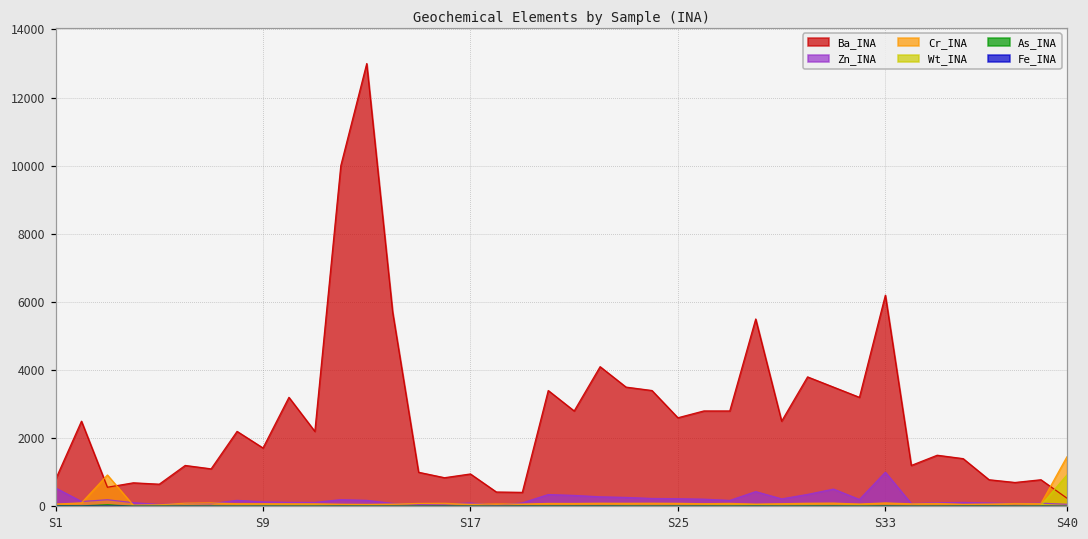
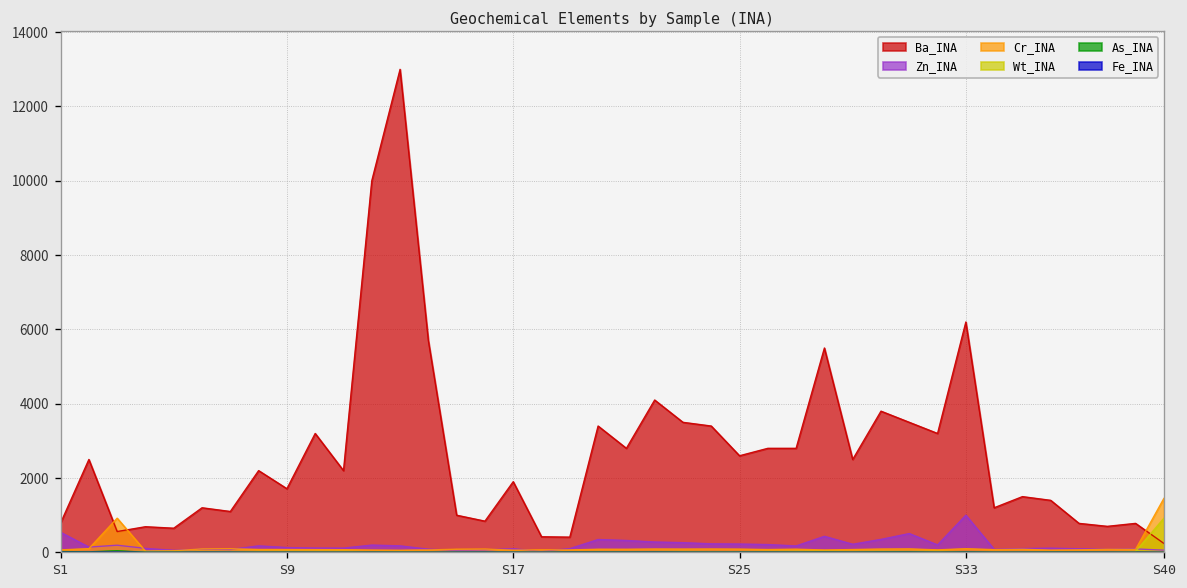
  {
    "Ba_INA": {
      "S1": 800,
      "S9": 1700,
-     "S17": 1000,
+     "S17": 1900,
      "S25": 2600,
      "S33": 6200,
      "S40": 200
    },
    "Zn_INA": {
      "S1": 500,
      "S25": 200,
      "S33": 1000
    },
    "Cr_INA": {
      "S33": 100,
      "S40": 1500
    },
    "Wt_INA": {
      "S40": 900
    }
  }
